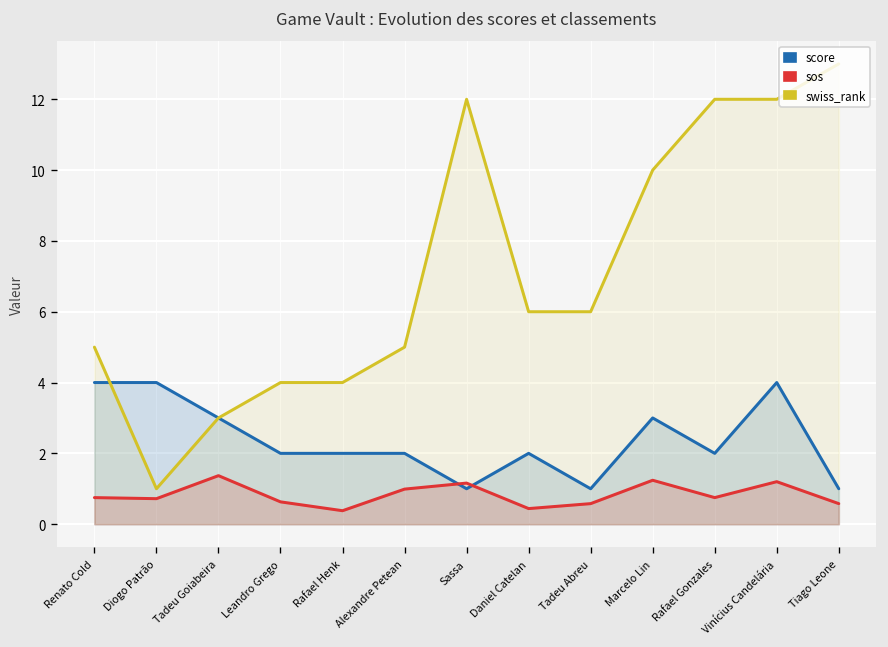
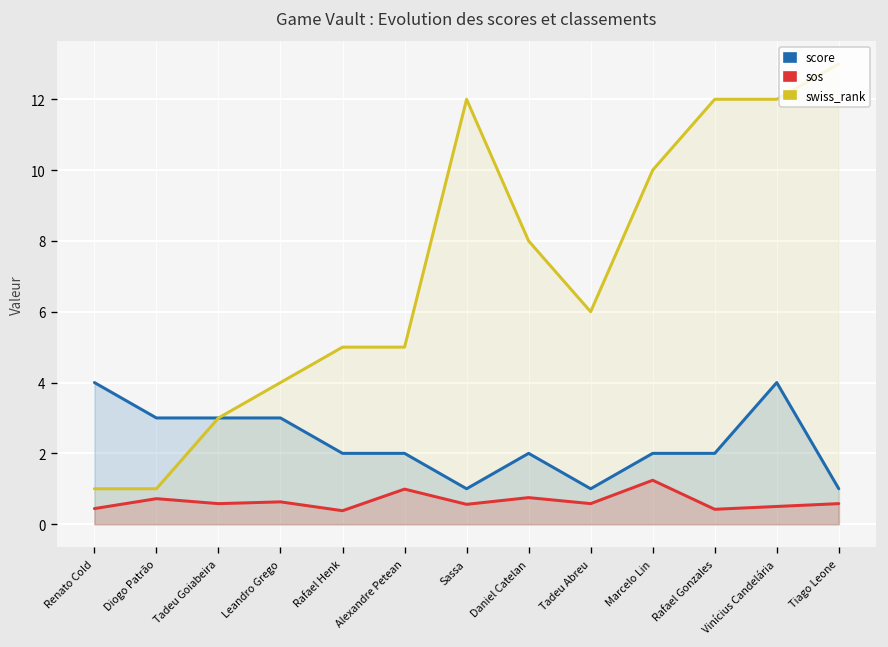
  {
    "score": {
      "Renato Cold": 4,
-     "Diogo Patrão": 4,
-     "Leandro Grego": 2,
+     "Diogo Patrão": 3,
+     "Leandro Grego": 3,
      "Rafael Henk": 2,
      "Alexandre Petean": 2,
      "Sassa": 1,
      "Daniel Catelan": 2,
      "Tadeu Abreu": 1,
-     "Marcelo Lin": 3,
+     "Marcelo Lin": 2,
      "Rafael Gonzales": 2,
      "Vinícius Candelária": 4,
      "Tiago Leone": 1
    },
    "sos": {
-     "Renato Cold": 0.8,
+     "Renato Cold": 0.4,
      "Diogo Patrão": 0.7,
-     "Tadeu Goiabeira": 1.4,
+     "Tadeu Goiabeira": 0.6,
      "Leandro Grego": 0.6,
      "Rafael Henk": 0.4,
      "Alexandre Petean": 1.0,
-     "Sassa": 1.2,
-     "Daniel Catelan": 0.4,
+     "Sassa": 0.6,
+     "Daniel Catelan": 0.8,
      "Tadeu Abreu": 0.6,
      "Marcelo Lin": 1.2,
-     "Rafael Gonzales": 0.8,
-     "Vinícius Candelária": 1.2,
+     "Rafael Gonzales": 0.4,
+     "Vinícius Candelária": 0.5,
      "Tiago Leone": 0.6
    },
    "swiss_rank": {
-     "Renato Cold": 5,
+     "Renato Cold": 1,
      "Diogo Patrão": 1,
      "Leandro Grego": 4,
-     "Rafael Henk": 4,
+     "Rafael Henk": 5,
      "Alexandre Petean": 5,
      "Sassa": 12,
-     "Daniel Catelan": 6,
+     "Daniel Catelan": 8,
      "Tadeu Abreu": 6,
      "Marcelo Lin": 10,
      "Rafael Gonzales": 12,
      "Vinícius Candelária": 12
    }
  }
